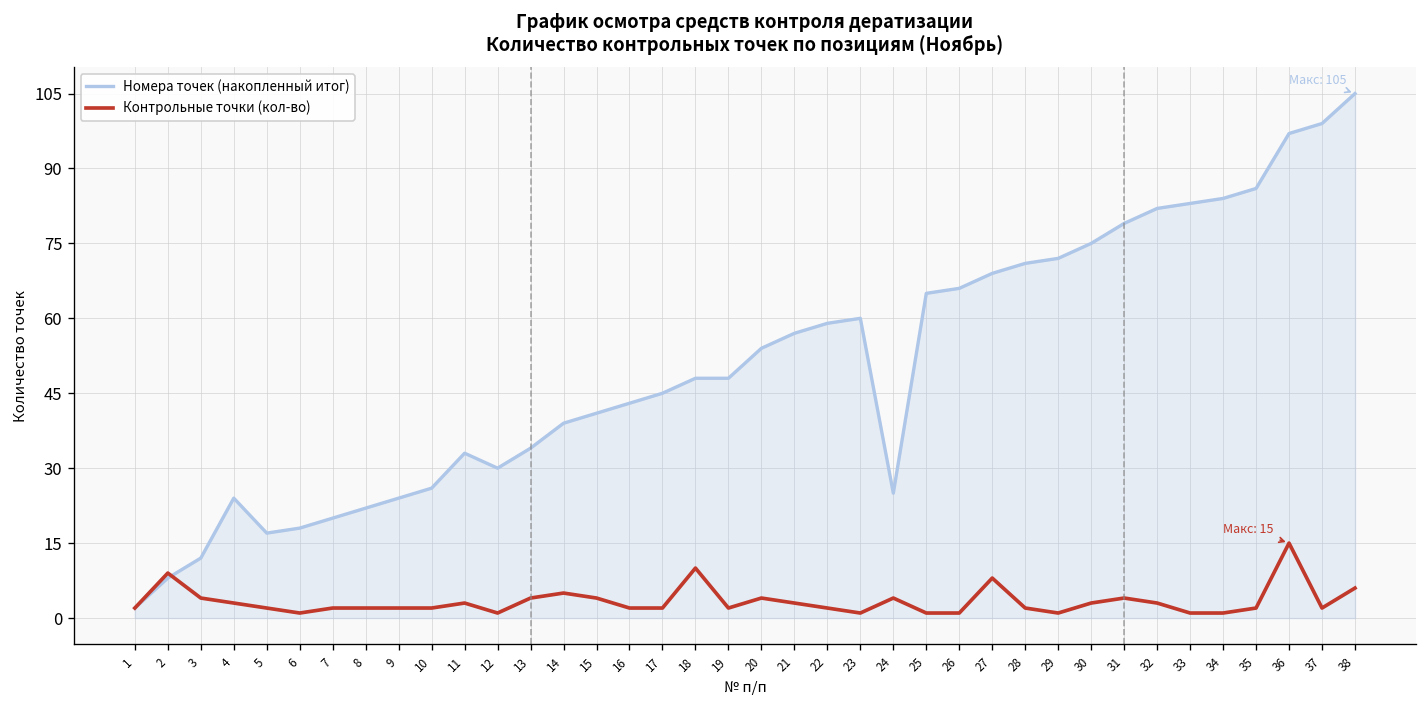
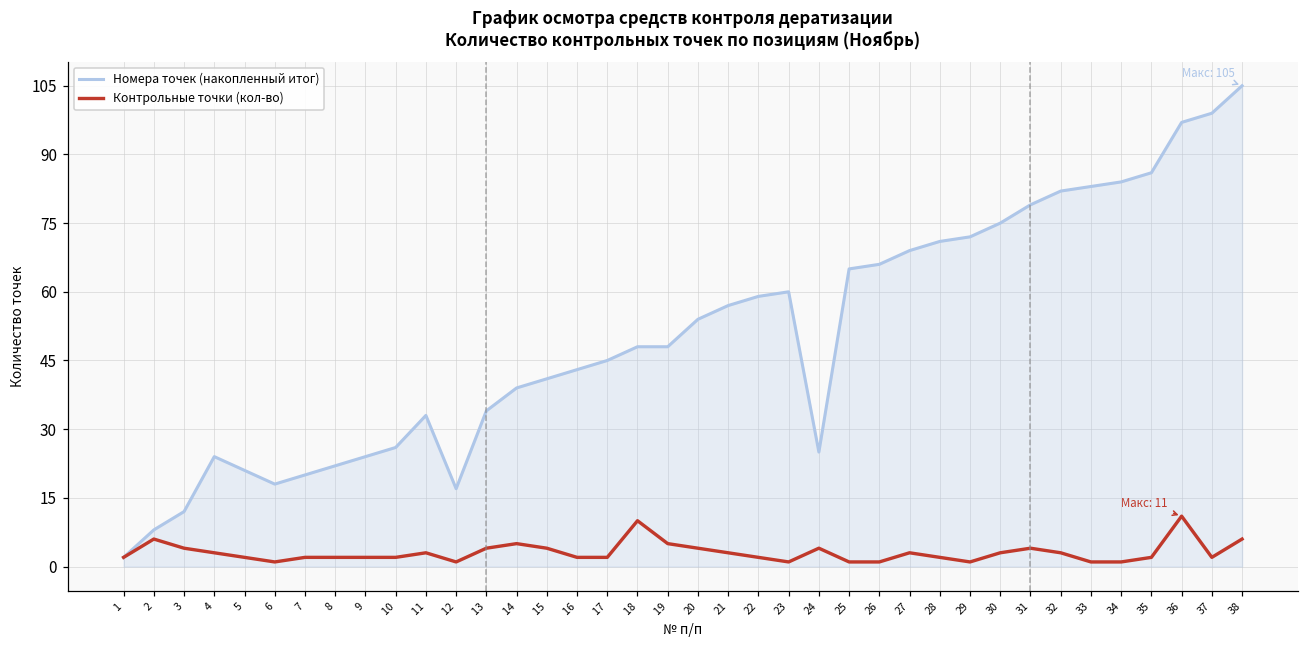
  {
    "Номера точек (накопленный итог)": {
      "2": 8,
      "3": 12,
      "4": 24,
-     "5": 17,
+     "5": 21,
      "6": 18,
      "7": 20,
      "8": 22,
      "9": 24,
      "10": 26,
      "11": 33,
-     "12": 30,
+     "12": 17,
      "13": 34,
      "14": 39,
      "15": 41,
      "16": 43,
      "17": 45,
      "18": 48,
      "19": 48,
      "20": 54,
      "21": 57,
      "22": 59,
      "23": 60,
      "24": 25,
      "25": 65,
      "26": 66,
      "27": 69,
      "28": 71,
      "29": 72,
      "30": 75,
      "31": 79,
      "32": 82,
      "33": 83,
      "34": 84,
      "35": 86,
      "36": 97,
      "37": 99
    },
    "Контрольные точки (кол-во)": {
-     "2": 9,
-     "19": 2,
-     "27": 8,
-     "36": 15
+     "2": 6,
+     "19": 5,
+     "27": 3,
+     "36": 11
    }
  }
